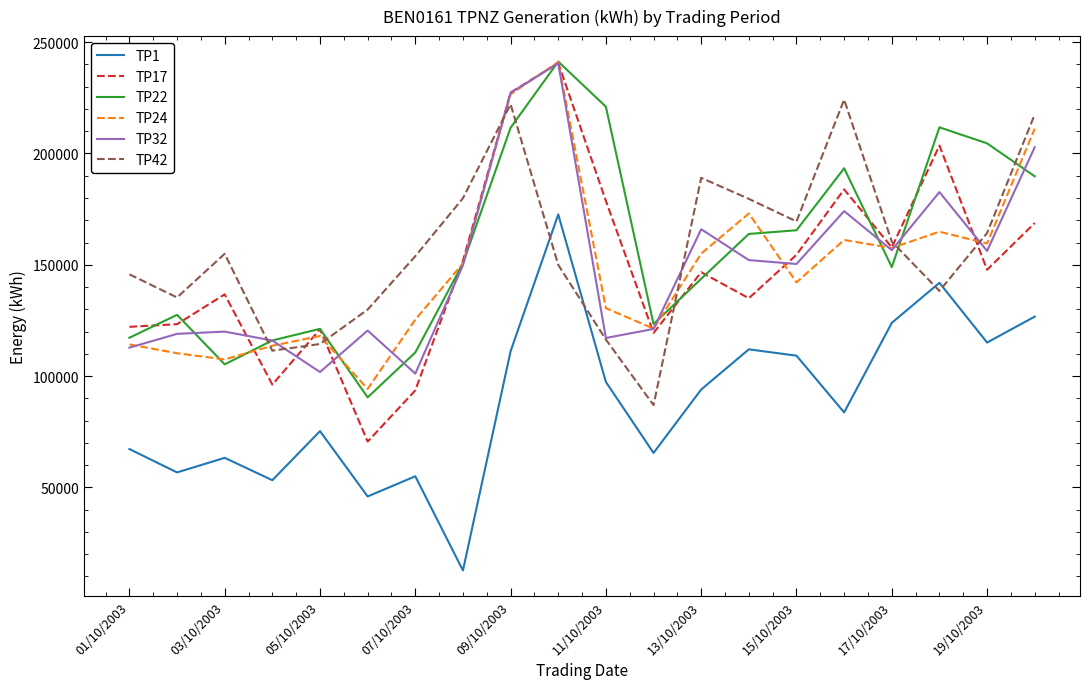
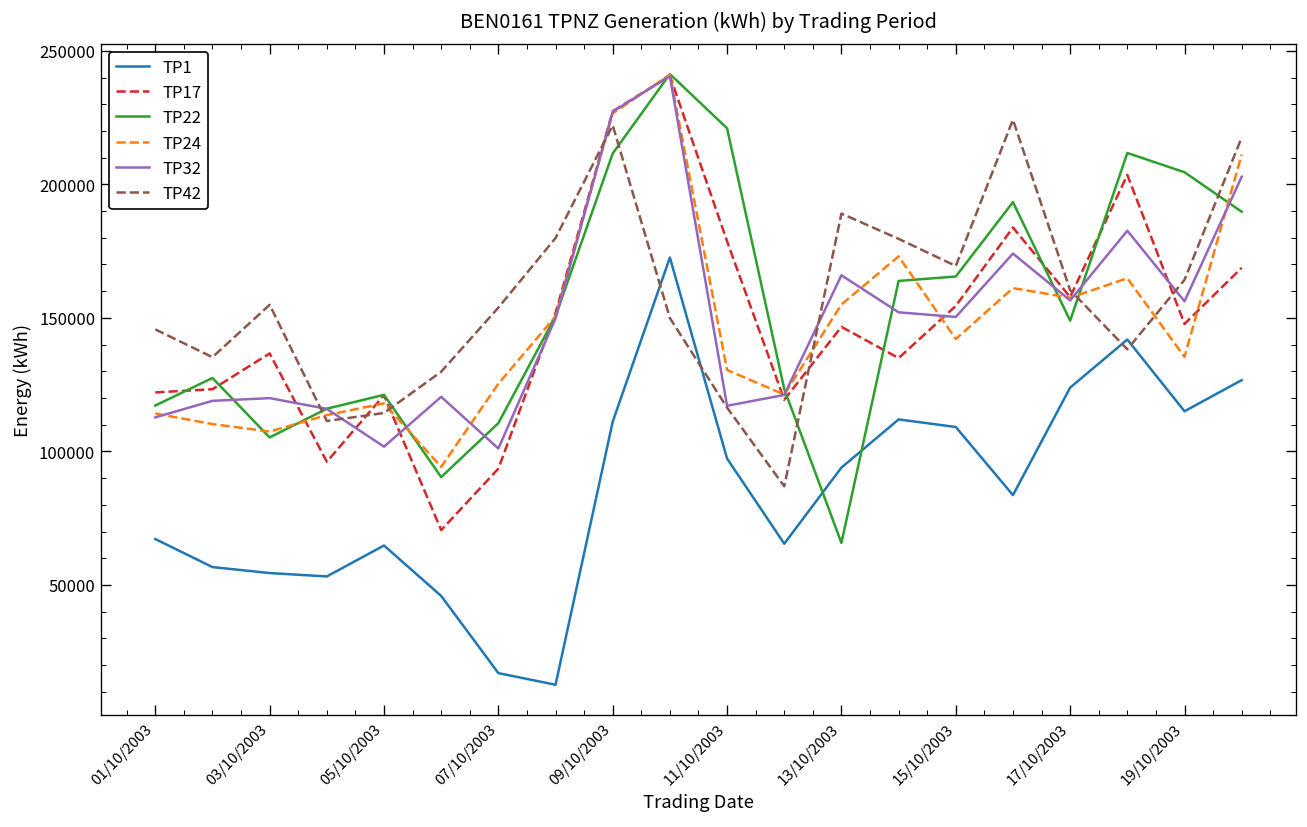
  {
    "TP1": {
      "01/10/2003": 67000,
-     "03/10/2003": 63000,
-     "05/10/2003": 75000,
-     "07/10/2003": 55000,
+     "03/10/2003": 54000,
+     "05/10/2003": 65000,
+     "07/10/2003": 17000,
      "09/10/2003": 111000,
      "11/10/2003": 97000,
      "13/10/2003": 94000,
      "15/10/2003": 109000,
      "17/10/2003": 124000,
      "19/10/2003": 115000
    },
    "TP17": {
      "01/10/2003": 122000,
      "03/10/2003": 137000,
      "07/10/2003": 94000,
      "11/10/2003": 179000,
      "13/10/2003": 147000,
      "15/10/2003": 155000,
      "19/10/2003": 148000
    },
    "TP22": {
      "01/10/2003": 117000,
      "03/10/2003": 105000,
      "07/10/2003": 111000,
      "09/10/2003": 212000,
      "11/10/2003": 221000,
-     "13/10/2003": 144000,
+     "13/10/2003": 66000,
      "15/10/2003": 166000,
      "17/10/2003": 149000,
      "19/10/2003": 205000
    },
    "TP24": {
      "01/10/2003": 114000,
      "03/10/2003": 107000,
      "05/10/2003": 118000,
      "07/10/2003": 125000,
      "11/10/2003": 131000,
      "13/10/2003": 155000,
      "15/10/2003": 142000,
-     "19/10/2003": 160000
+     "19/10/2003": 135000
    },
    "TP32": {
      "01/10/2003": 113000,
      "03/10/2003": 120000,
      "05/10/2003": 102000,
      "07/10/2003": 101000,
      "13/10/2003": 166000,
      "15/10/2003": 150000,
      "19/10/2003": 156000
    },
    "TP42": {
      "01/10/2003": 146000,
      "03/10/2003": 155000,
      "05/10/2003": 114000,
      "07/10/2003": 154000,
      "09/10/2003": 222000,
      "13/10/2003": 189000,
      "15/10/2003": 169000,
      "17/10/2003": 160000,
      "19/10/2003": 164000
    }
  }
